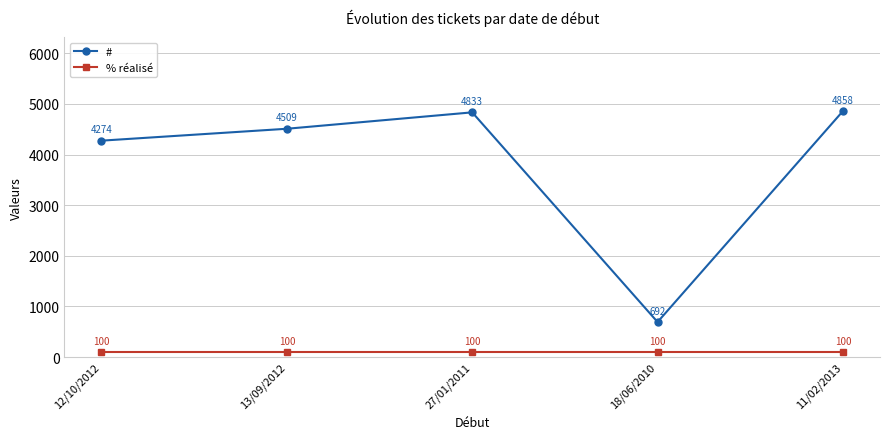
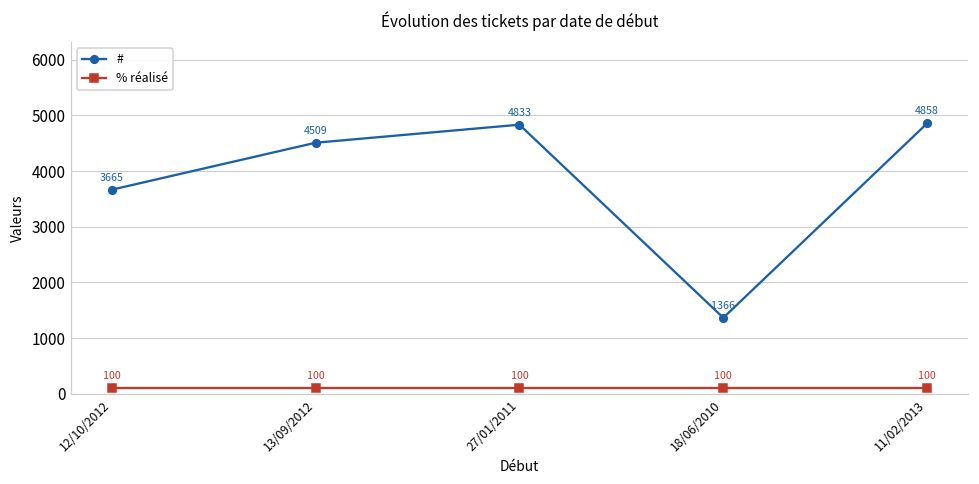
  {
    "#": {
-     "12/10/2012": 4274,
+     "12/10/2012": 3665,
      "13/09/2012": 4509,
      "27/01/2011": 4833,
-     "18/06/2010": 692,
+     "18/06/2010": 1366,
      "11/02/2013": 4858
    },
    "% réalisé": {
      "12/10/2012": 100,
      "13/09/2012": 100,
      "27/01/2011": 100,
      "18/06/2010": 100,
      "11/02/2013": 100
    }
  }
